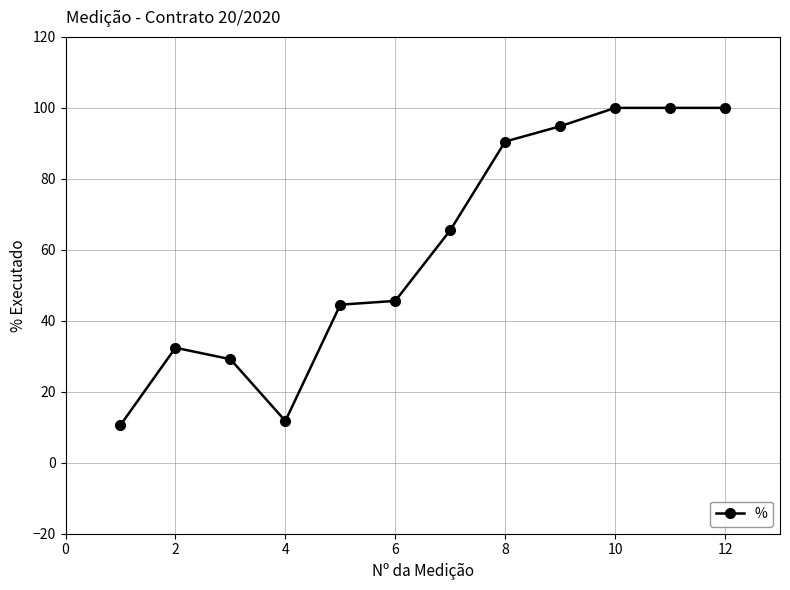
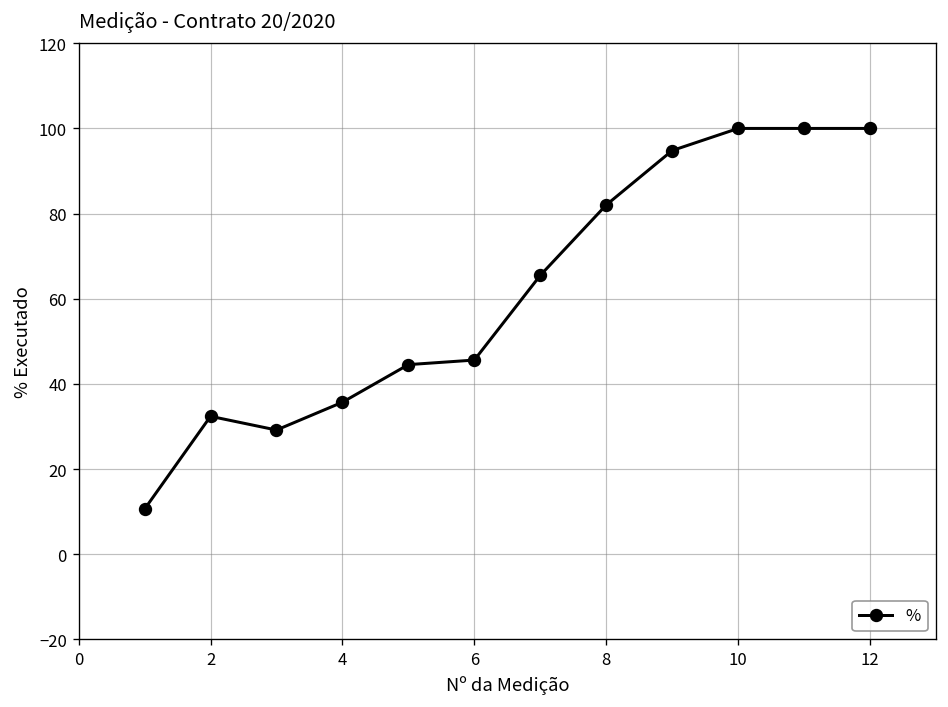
  {
    "2": 32,
-   "4": 12,
+   "4": 36,
    "6": 46,
-   "8": 91,
+   "8": 82,
    "10": 100,
    "12": 100
  }
